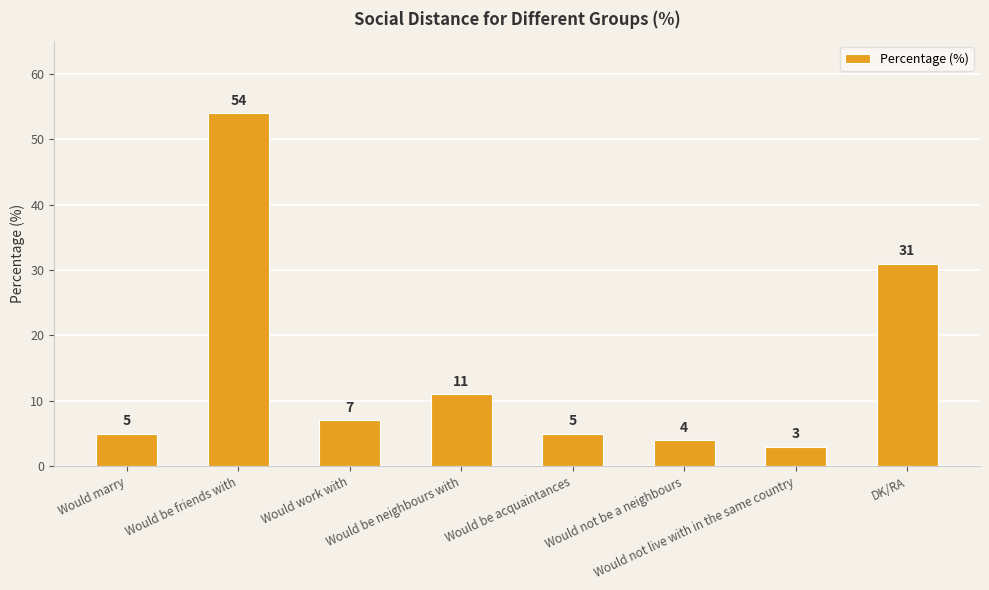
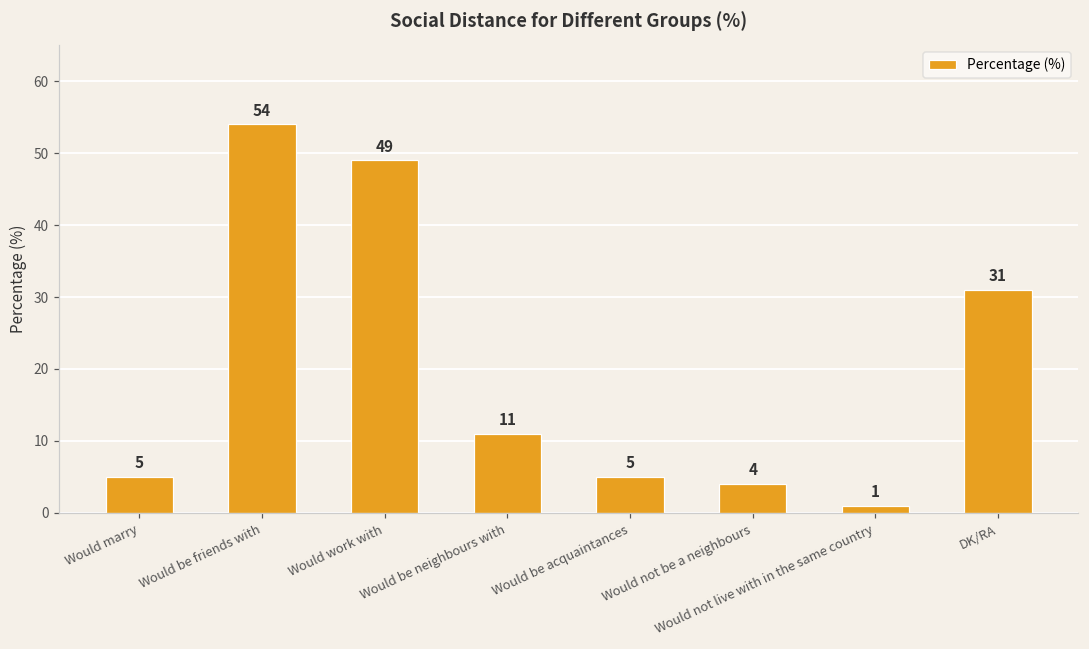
  {
    "Would marry": 5,
    "Would be friends with": 54,
-   "Would work with": 7,
+   "Would work with": 49,
    "Would be neighbours with": 11,
    "Would be acquaintances": 5,
    "Would not be a neighbours": 4,
-   "Would not live with in the same country": 3,
+   "Would not live with in the same country": 1,
    "DK/RA": 31
  }
